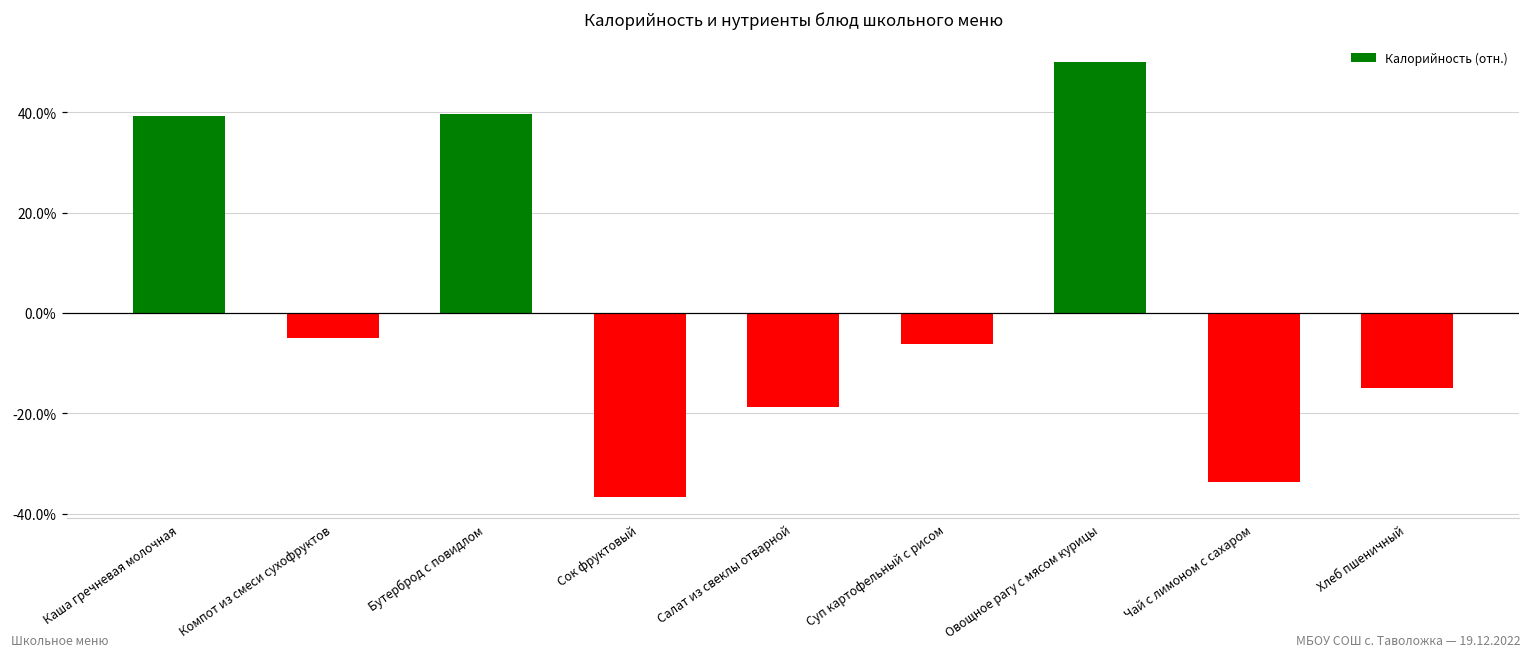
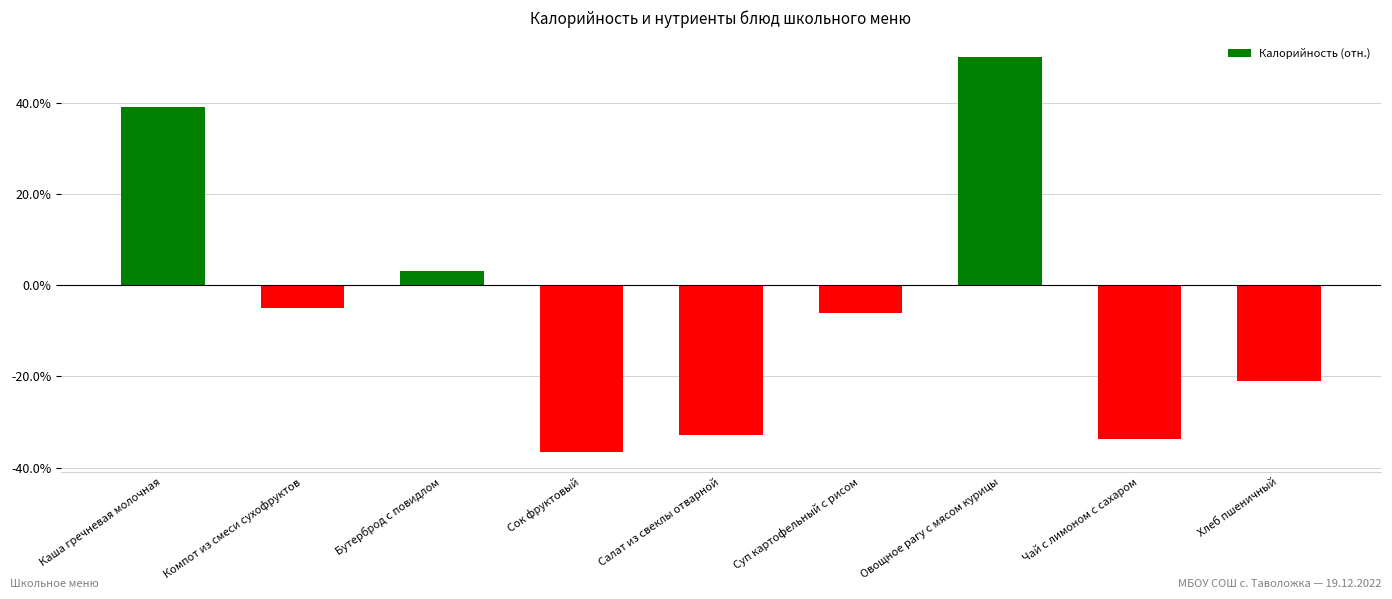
  {
    "Каша гречневая молочная": "39%",
    "Компот из смеси сухофруктов": "-5%",
-   "Бутерброд с повидлом": "40%",
+   "Бутерброд с повидлом": "3%",
    "Сок фруктовый": "-37%",
-   "Салат из свеклы отварной": "-19%",
+   "Салат из свеклы отварной": "-33%",
    "Суп картофельный с рисом": "-6%",
    "Овощное рагу с мясом курицы": "50%",
    "Чай с лимоном с сахаром": "-34%",
-   "Хлеб пшеничный": "-15%"
+   "Хлеб пшеничный": "-21%"
  }
